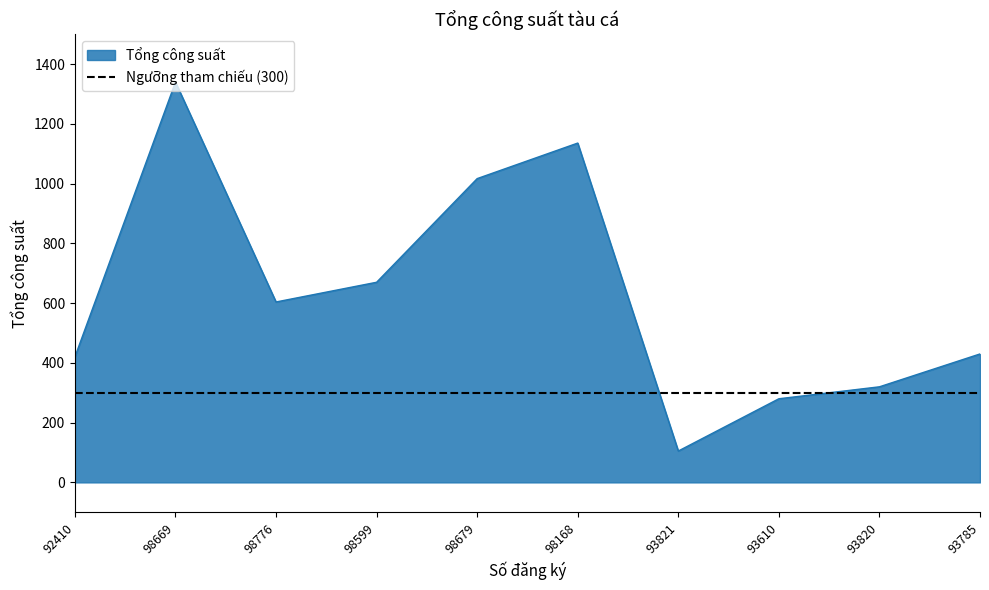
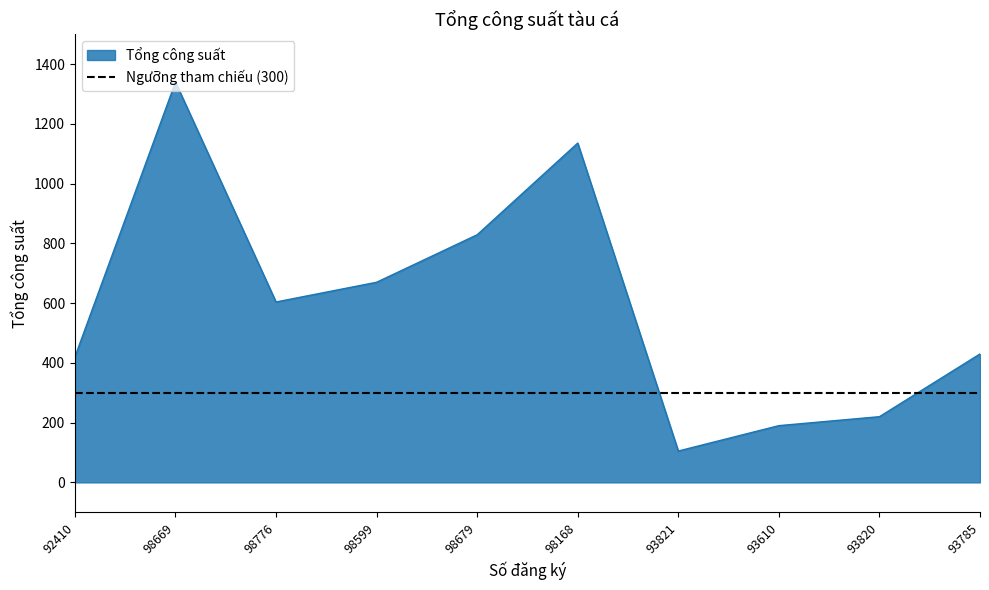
  {
    "92410": 420,
    "98776": 600,
    "98599": 670,
-   "98679": 1020,
+   "98679": 830,
    "98168": 1140,
    "93821": 110,
-   "93610": 280,
-   "93820": 320,
+   "93610": 190,
+   "93820": 220,
    "93785": 430
  }
